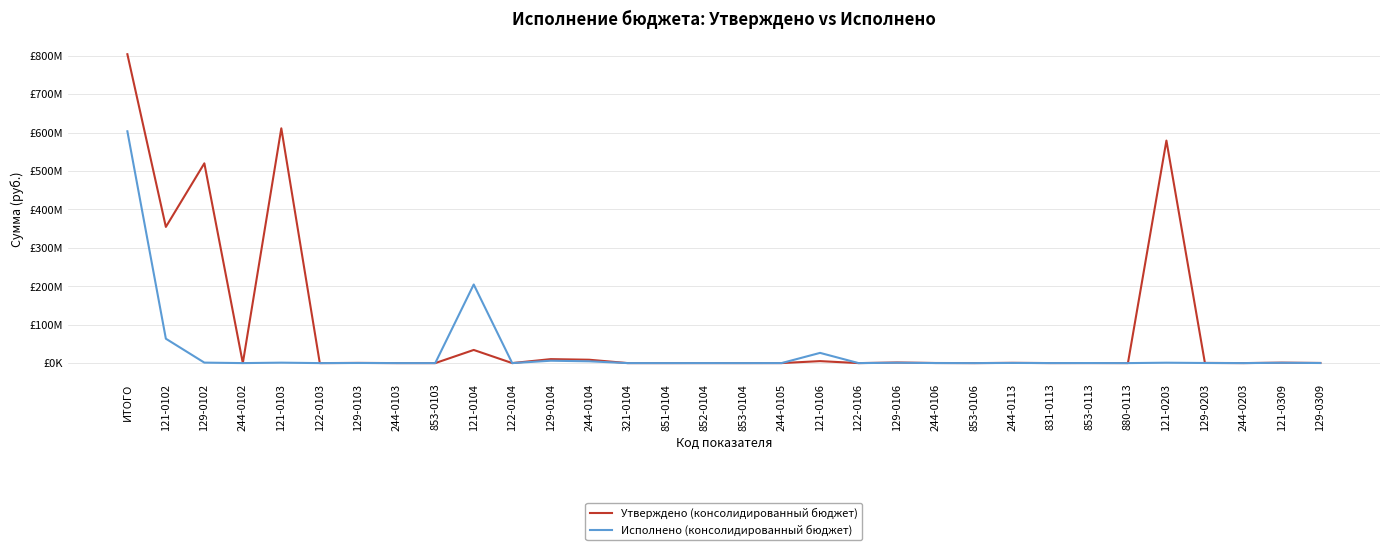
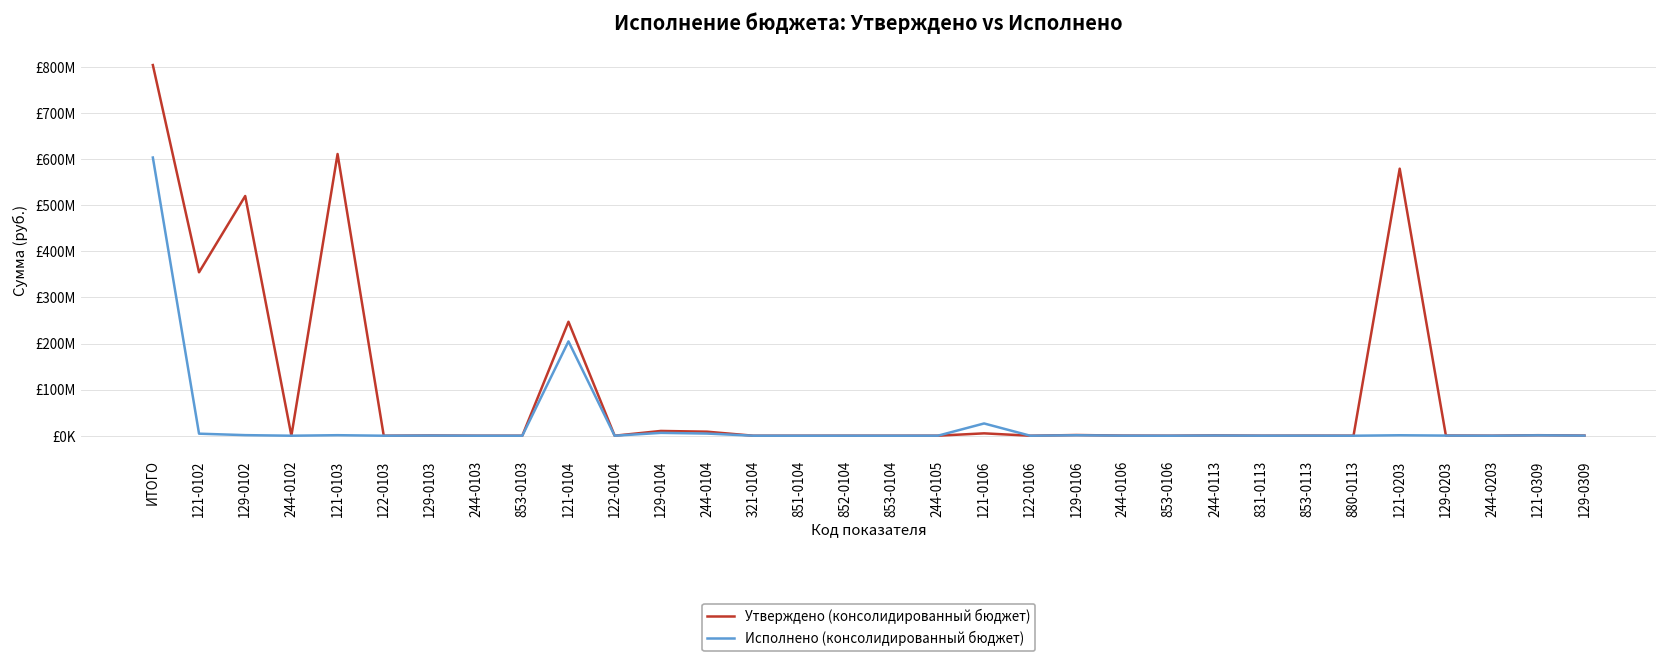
  {
    "Утверждено (консолидированный бюджет)": {
      "ИТОГО": "£800000000",
      "121-0102": "£350000000",
      "129-0102": "£520000000",
      "121-0103": "£610000000",
-     "121-0104": "£30000000",
+     "121-0104": "£250000000",
      "121-0106": "£10000000",
      "121-0203": "£580000000"
    },
    "Исполнено (консолидированный бюджет)": {
      "ИТОГО": "£600000000",
-     "121-0102": "£60000000",
+     "121-0102": "£0",
      "129-0102": "£0",
      "121-0103": "£0",
      "121-0104": "£200000000",
      "121-0106": "£30000000",
      "121-0203": "£0"
    }
  }
